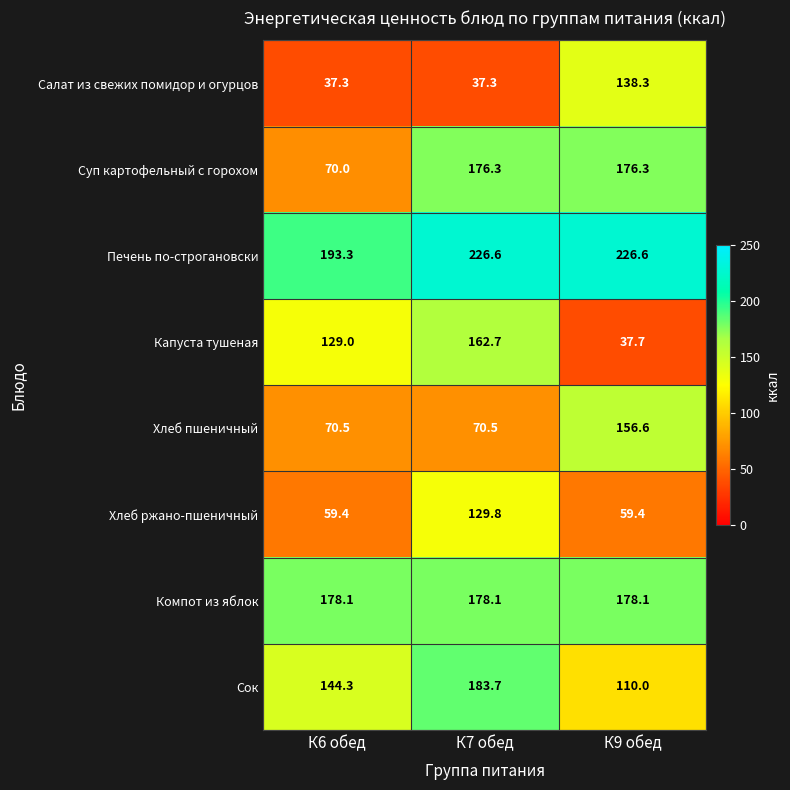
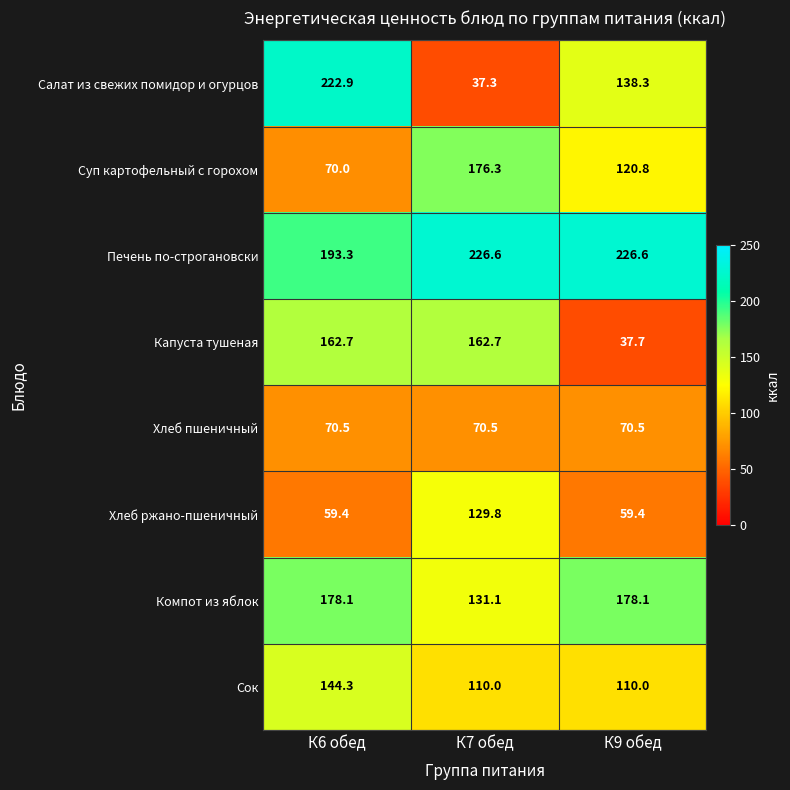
  {
    "Салат из свежих помидор и огурцов": {
-     "К6 обед": 37.3,
+     "К6 обед": 222.9,
      "К7 обед": 37.3,
      "К9 обед": 138.3
    },
    "Суп картофельный с горохом": {
      "К6 обед": 70.0,
      "К7 обед": 176.3,
-     "К9 обед": 176.3
+     "К9 обед": 120.8
    },
    "Печень по-строгановски": {
      "К6 обед": 193.3,
      "К7 обед": 226.6,
      "К9 обед": 226.6
    },
    "Капуста тушеная": {
-     "К6 обед": 129.0,
+     "К6 обед": 162.7,
      "К7 обед": 162.7,
      "К9 обед": 37.7
    },
    "Хлеб пшеничный": {
      "К6 обед": 70.5,
      "К7 обед": 70.5,
-     "К9 обед": 156.6
+     "К9 обед": 70.5
    },
    "Хлеб ржано-пшеничный": {
      "К6 обед": 59.4,
      "К7 обед": 129.8,
      "К9 обед": 59.4
    },
    "Компот из яблок": {
      "К6 обед": 178.1,
-     "К7 обед": 178.1,
+     "К7 обед": 131.1,
      "К9 обед": 178.1
    },
    "Сок": {
      "К6 обед": 144.3,
-     "К7 обед": 183.7,
+     "К7 обед": 110.0,
      "К9 обед": 110.0
    }
  }
